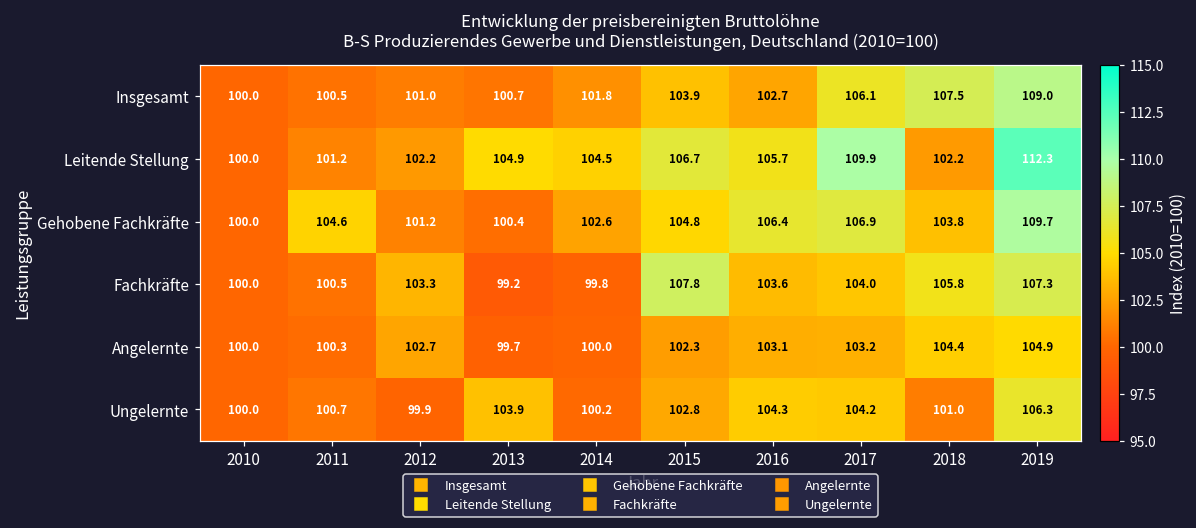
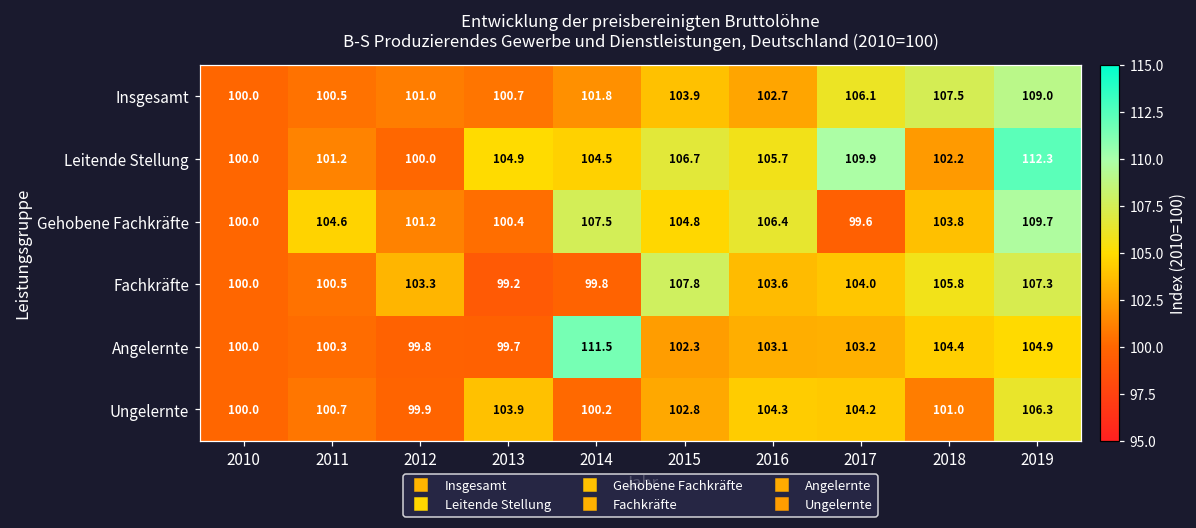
  {
    "Insgesamt": {
      "2010": 100.0,
      "2011": 100.5,
      "2012": 101.0,
      "2013": 100.7,
      "2014": 101.8,
      "2015": 103.9,
      "2016": 102.7,
      "2017": 106.1,
      "2018": 107.5,
      "2019": 109.0
    },
    "Leitende Stellung": {
      "2010": 100.0,
      "2011": 101.2,
-     "2012": 102.2,
+     "2012": 100.0,
      "2013": 104.9,
      "2014": 104.5,
      "2015": 106.7,
      "2016": 105.7,
      "2017": 109.9,
      "2018": 102.2,
      "2019": 112.3
    },
    "Gehobene Fachkräfte": {
      "2010": 100.0,
      "2011": 104.6,
      "2012": 101.2,
      "2013": 100.4,
-     "2014": 102.6,
+     "2014": 107.5,
      "2015": 104.8,
      "2016": 106.4,
-     "2017": 106.9,
+     "2017": 99.6,
      "2018": 103.8,
      "2019": 109.7
    },
    "Fachkräfte": {
      "2010": 100.0,
      "2011": 100.5,
      "2012": 103.3,
      "2013": 99.2,
      "2014": 99.8,
      "2015": 107.8,
      "2016": 103.6,
      "2017": 104.0,
      "2018": 105.8,
      "2019": 107.3
    },
    "Angelernte": {
      "2010": 100.0,
      "2011": 100.3,
-     "2012": 102.7,
+     "2012": 99.8,
      "2013": 99.7,
-     "2014": 100.0,
+     "2014": 111.5,
      "2015": 102.3,
      "2016": 103.1,
      "2017": 103.2,
      "2018": 104.4,
      "2019": 104.9
    },
    "Ungelernte": {
      "2010": 100.0,
      "2011": 100.7,
      "2012": 99.9,
      "2013": 103.9,
      "2014": 100.2,
      "2015": 102.8,
      "2016": 104.3,
      "2017": 104.2,
      "2018": 101.0,
      "2019": 106.3
    }
  }
